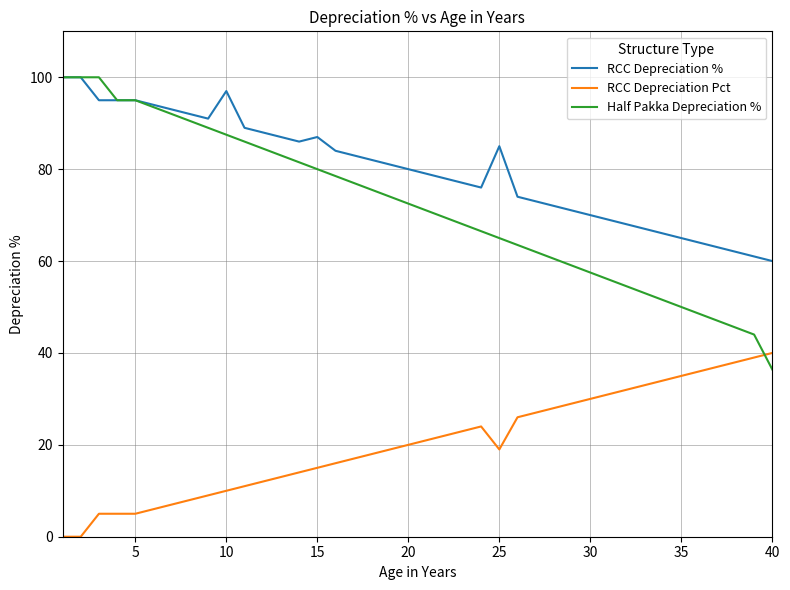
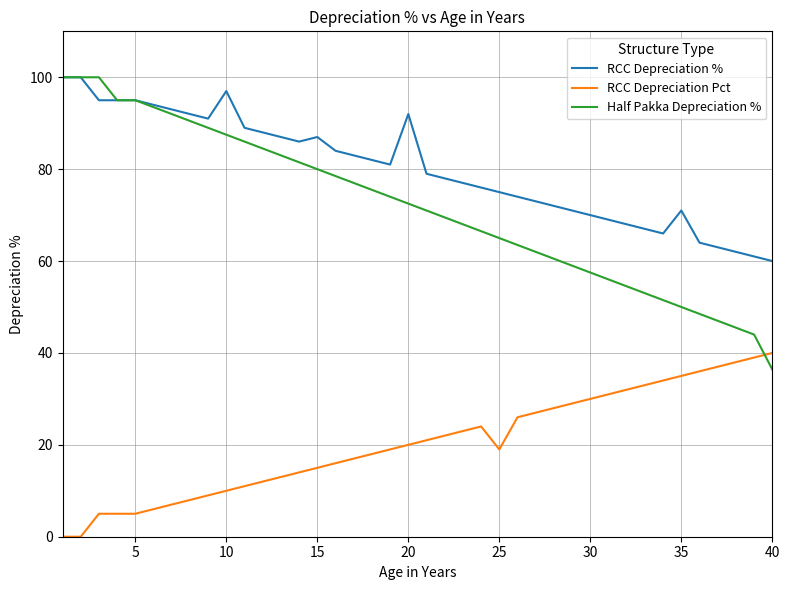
  {
    "RCC Depreciation %": {
      "10": 97,
      "15": 87,
-     "20": 80,
-     "25": 85,
+     "20": 92,
+     "25": 75,
      "30": 70,
-     "35": 65,
+     "35": 71,
      "40": 60
    },
    "RCC Depreciation Pct": {
      "5": 5,
      "10": 10,
      "15": 15,
      "20": 20,
      "25": 19,
      "30": 30,
      "35": 35,
      "40": 40
    },
    "Half Pakka Depreciation %": {
      "10": 88,
      "15": 80,
      "20": 73,
      "25": 65,
      "30": 58,
      "35": 50,
      "40": 36
    }
  }
